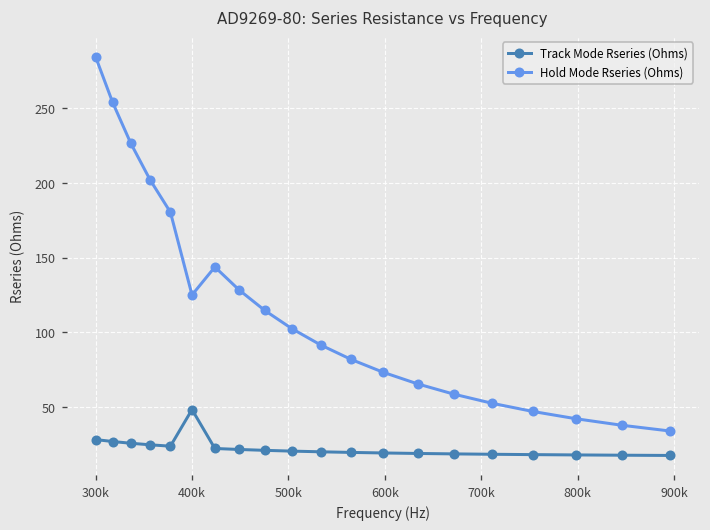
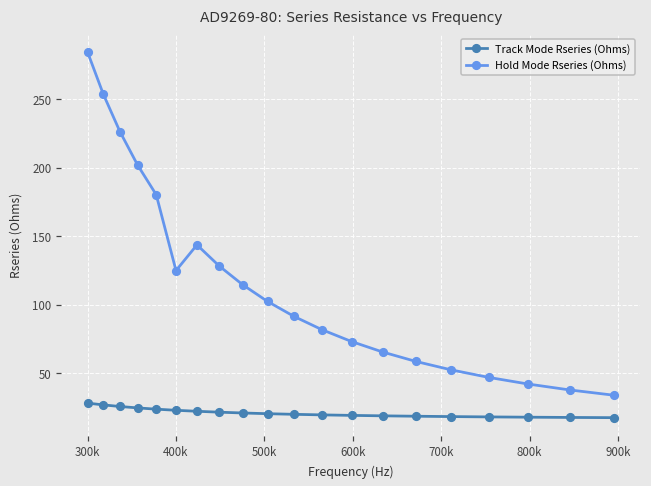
  {
    "Track Mode Rseries (Ohms)": {
      "300k": 28,
-     "400k": 48
+     "400k": 23
    },
    "Hold Mode Rseries (Ohms)": {
      "300k": 284,
      "400k": 125
    }
  }
